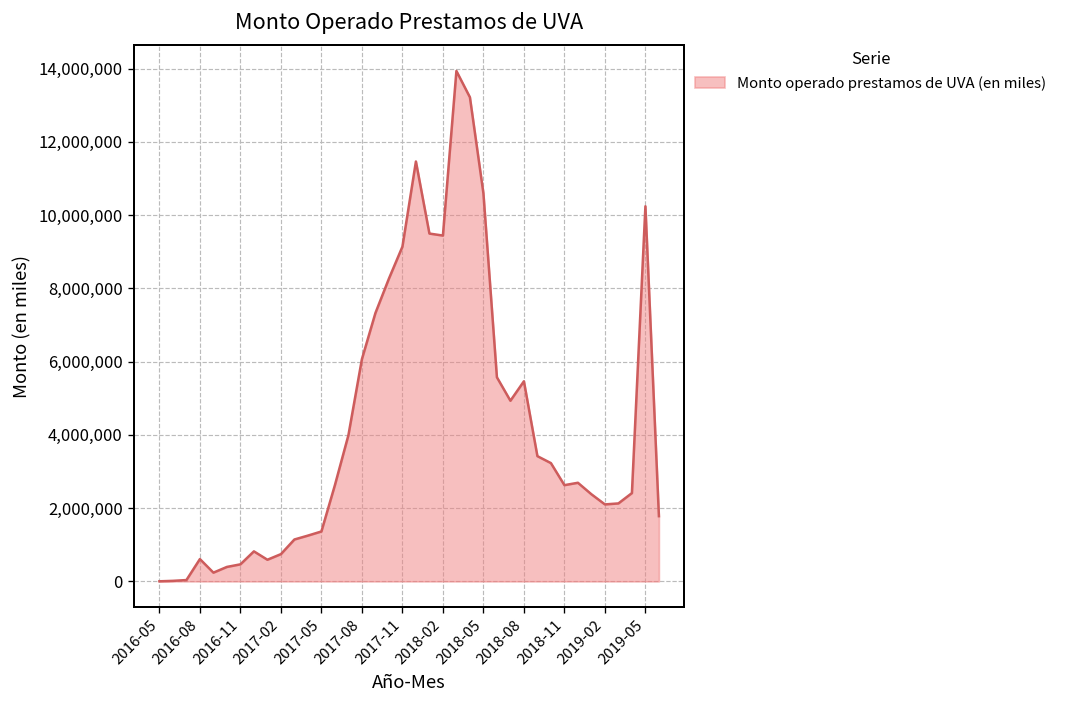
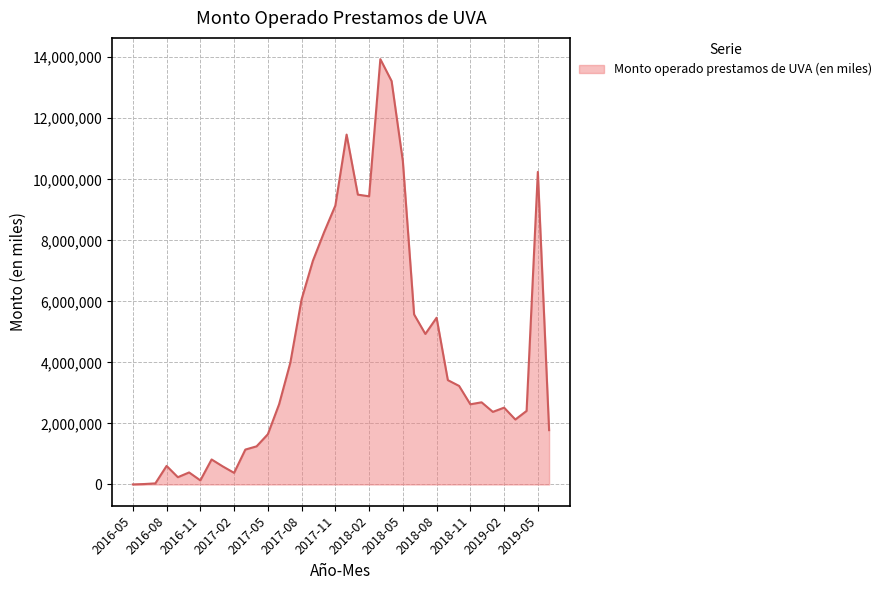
  {
    "2016-05": "0",
    "2016-08": "600,000",
-   "2016-11": "500,000",
-   "2017-02": "700,000",
-   "2017-05": "1,400,000",
+   "2016-11": "100,000",
+   "2017-02": "400,000",
+   "2017-05": "1,600,000",
    "2017-08": "6,100,000",
    "2017-11": "9,100,000",
    "2018-02": "9,400,000",
    "2018-05": "10,600,000",
    "2018-08": "5,500,000",
    "2018-11": "2,600,000",
-   "2019-02": "2,100,000",
+   "2019-02": "2,500,000",
    "2019-05": "10,200,000"
  }
